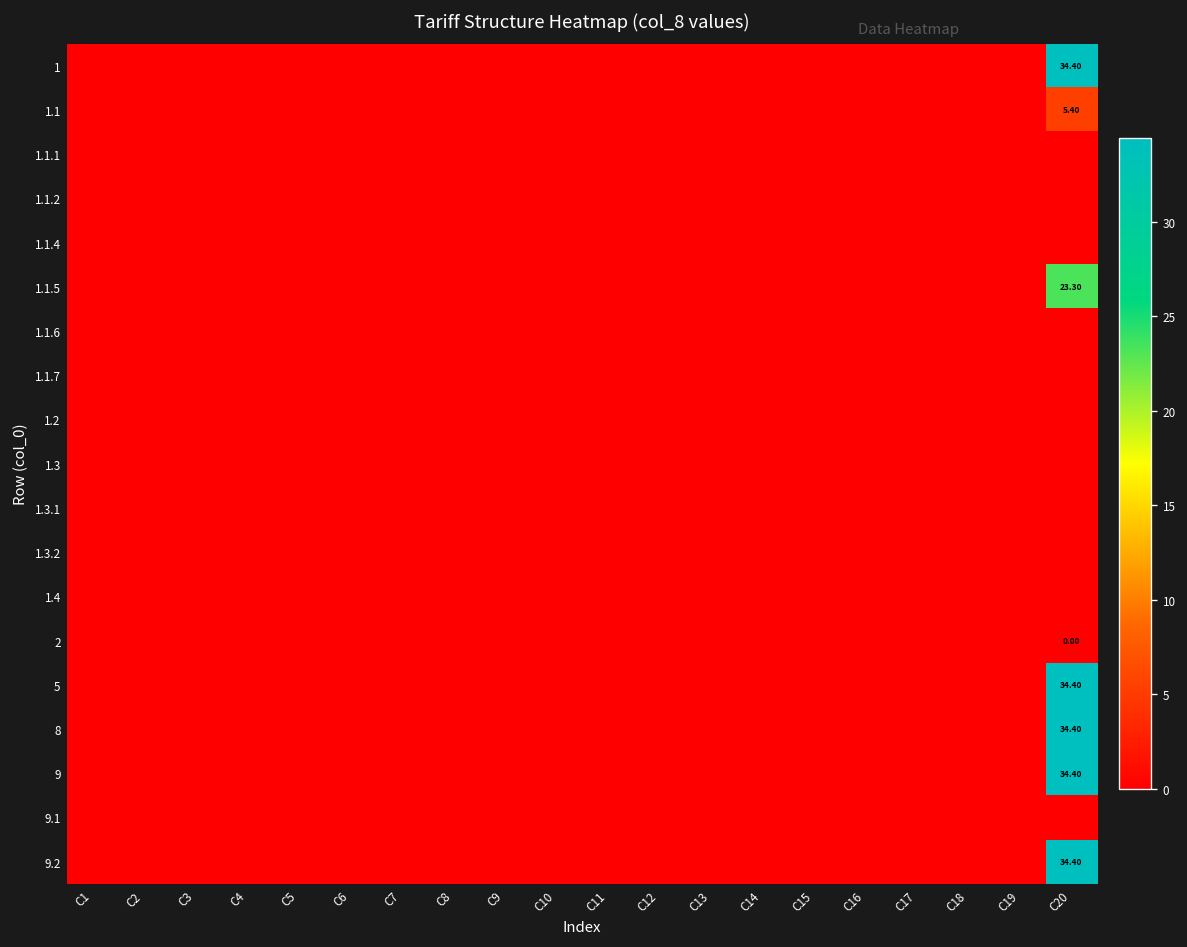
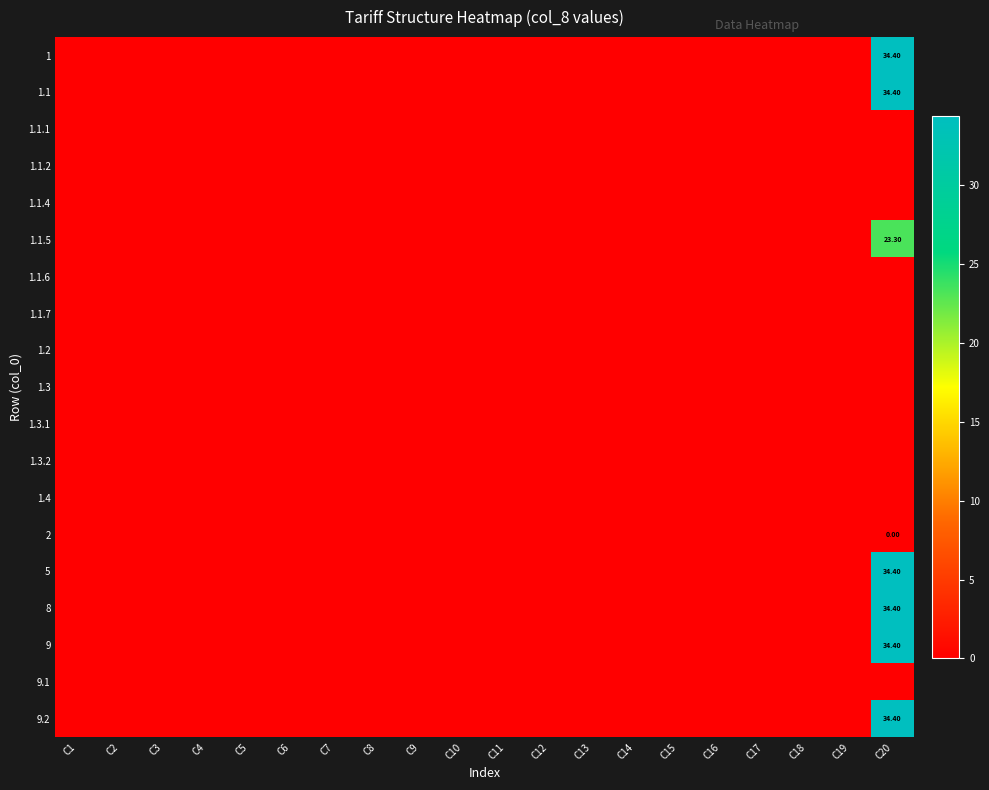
  {
    "1": {
      "C20": 34.40
    },
    "1.1": {
-     "C20": 5.40
+     "C20": 34.40
    },
    "1.1.5": {
      "C20": 23.30
    },
    "2": {
      "C20": 0.00
    },
    "5": {
      "C20": 34.40
    },
    "8": {
      "C20": 34.40
    },
    "9": {
      "C20": 34.40
    },
    "9.2": {
      "C20": 34.40
    }
  }
